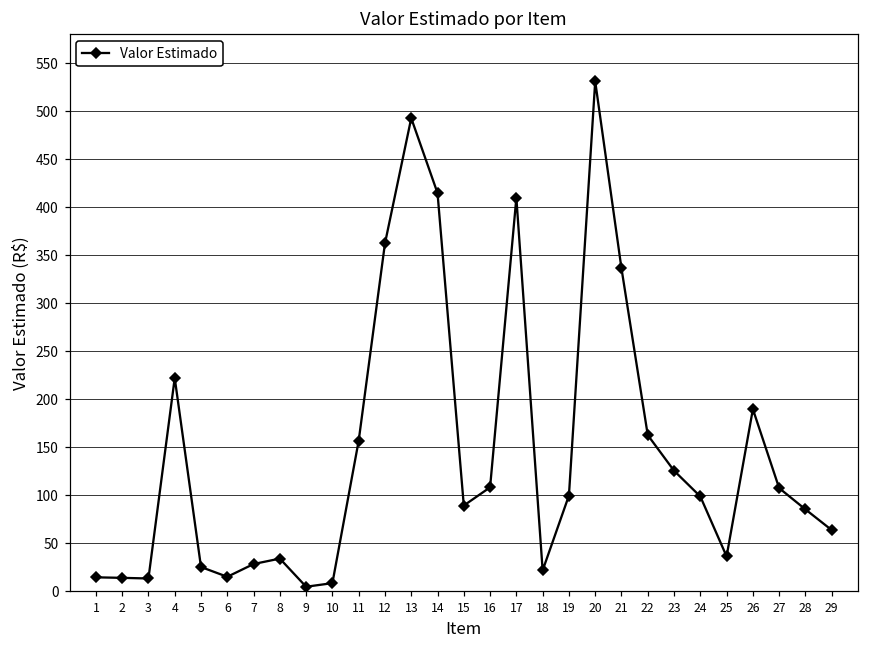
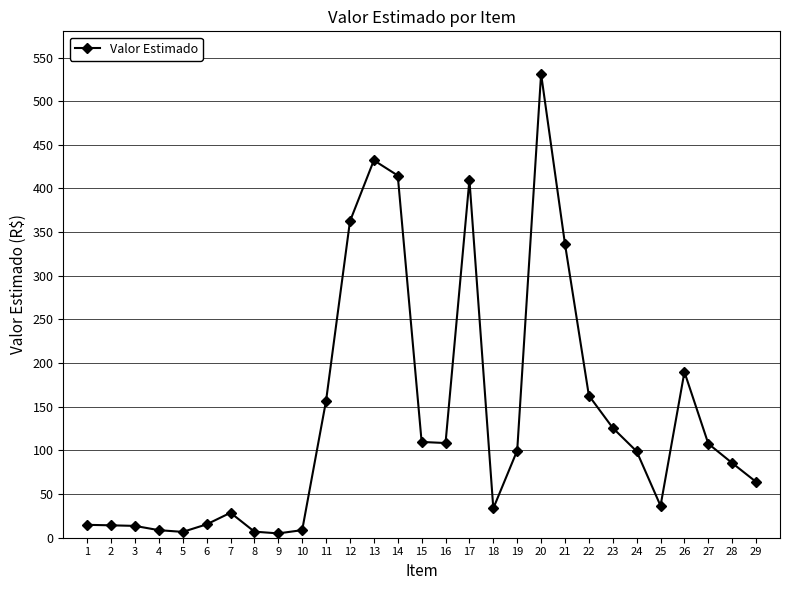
  {
    "1": 10,
    "2": 10,
    "3": 10,
-   "4": 220,
-   "5": 30,
+   "4": 10,
+   "5": 10,
    "6": 20,
    "7": 30,
-   "8": 30,
+   "8": 10,
    "9": 0,
    "10": 10,
    "11": 160,
    "12": 360,
-   "13": 490,
+   "13": 430,
    "14": 410,
-   "15": 90,
+   "15": 110,
    "16": 110,
    "17": 410,
-   "18": 20,
+   "18": 30,
    "19": 100,
    "20": 530,
    "21": 340,
    "22": 160,
    "23": 130,
    "24": 100,
    "25": 40,
    "26": 190,
    "27": 110,
    "28": 90,
    "29": 60
  }
